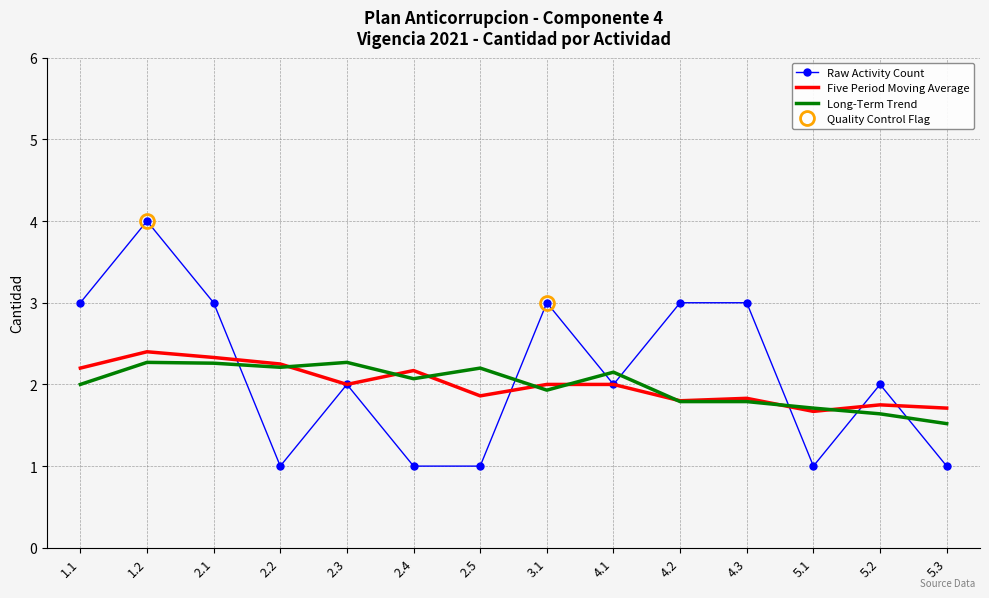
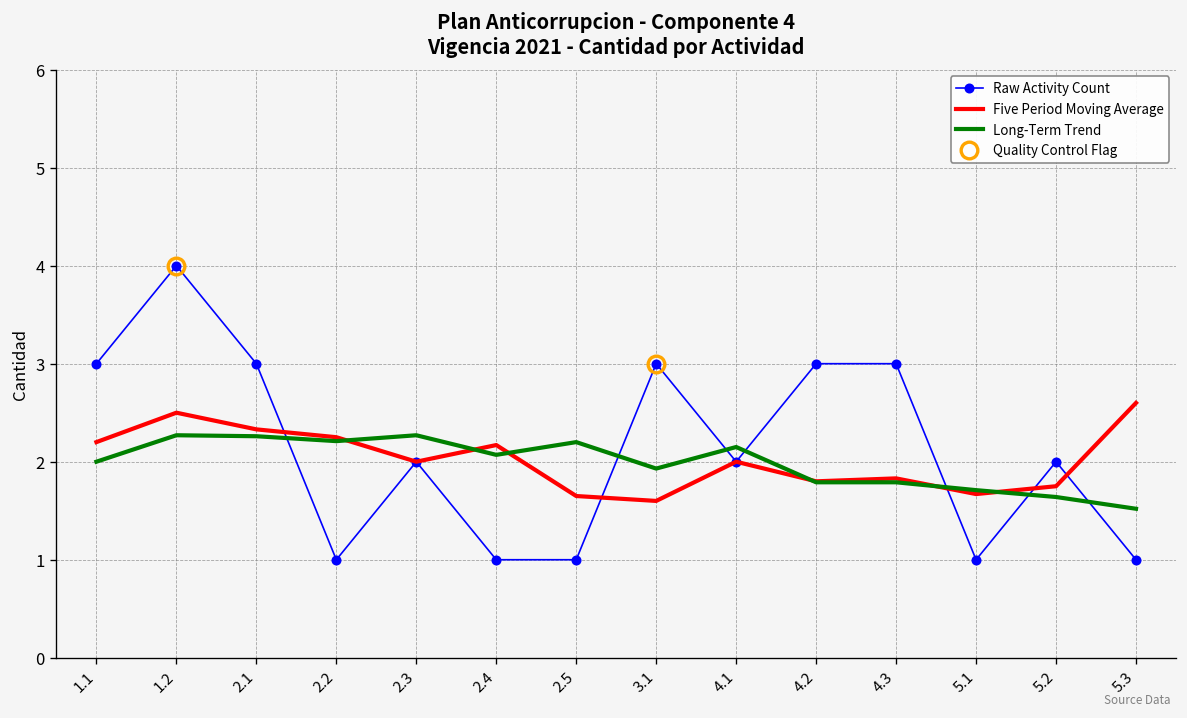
  {
    "Raw Activity Count": {
      "1.1": 3.0,
      "2.1": 3.0,
      "2.2": 1.0,
      "2.4": 1.0,
      "2.5": 1.0,
      "4.2": 3.0,
      "4.3": 3.0,
      "5.1": 1.0,
      "5.2": 2.0,
      "5.3": 1.0
    },
    "Five Period Moving Average": {
      "1.1": 2.2,
-     "1.2": 2.4,
+     "1.2": 2.5,
      "2.1": 2.3,
      "2.2": 2.3,
      "2.4": 2.2,
-     "2.5": 1.9,
-     "3.1": 2.0,
+     "2.5": 1.7,
+     "3.1": 1.6,
      "4.3": 1.8,
      "5.1": 1.7,
      "5.2": 1.8,
-     "5.3": 1.7
+     "5.3": 2.6
    },
    "Long-Term Trend": {
      "1.1": 2.0,
      "1.2": 2.3,
      "2.1": 2.3,
      "2.2": 2.2,
      "2.3": 2.3,
      "2.4": 2.1,
      "2.5": 2.2,
      "3.1": 1.9,
      "4.1": 2.2,
      "4.3": 1.8,
      "5.1": 1.7,
      "5.2": 1.6,
      "5.3": 1.5
    }
  }
